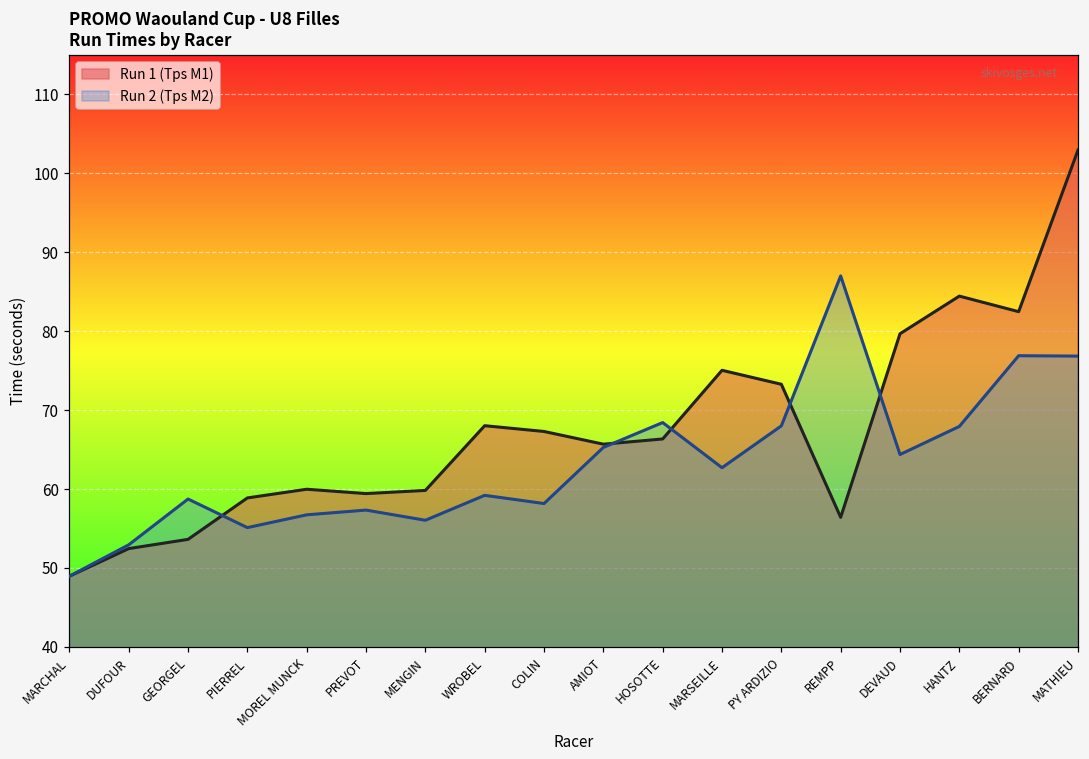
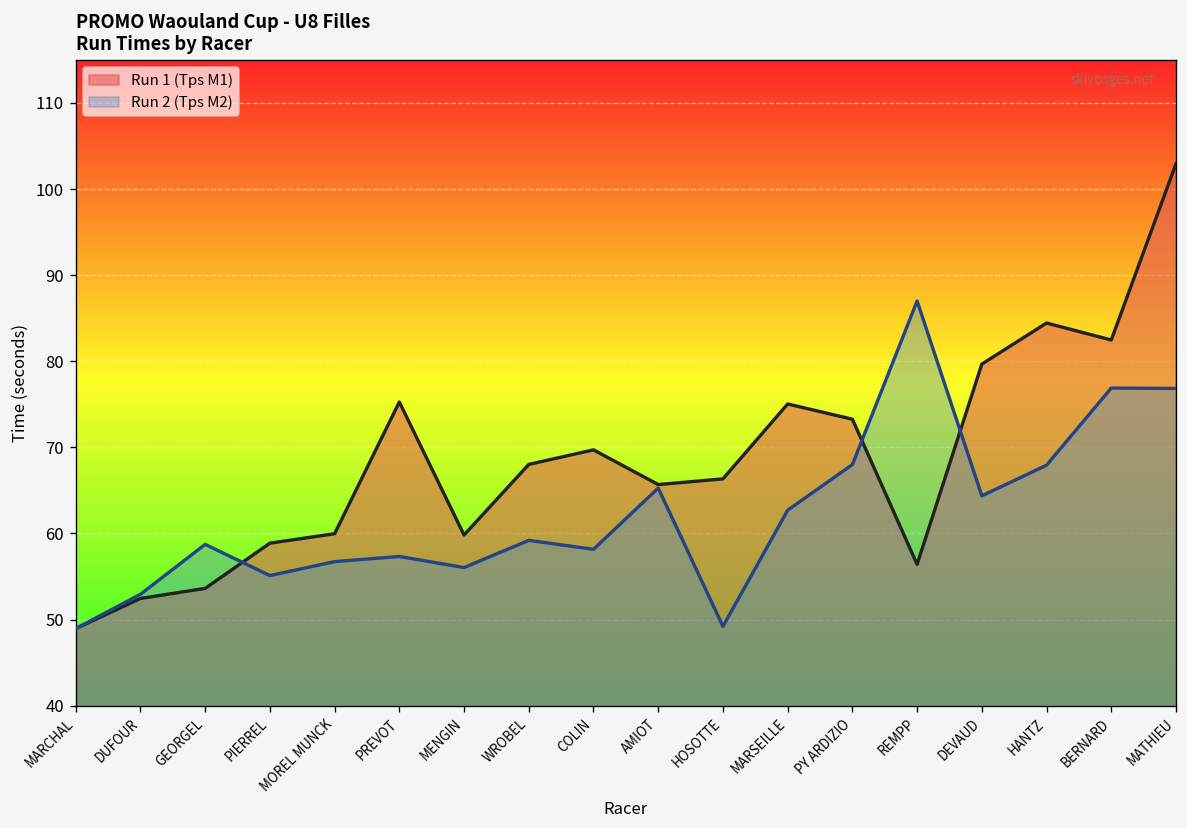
  {
    "Run 1 (Tps M1)": {
      "DUFOUR": 52,
      "GEORGEL": 54,
      "PIERREL": 59,
      "MOREL MUNCK": 60,
-     "PREVOT": 59,
+     "PREVOT": 75,
      "MENGIN": 60,
      "WROBEL": 68,
-     "COLIN": 67,
+     "COLIN": 70,
      "AMIOT": 66,
      "HOSOTTE": 66,
      "MARSEILLE": 75,
      "PY ARDIZIO": 73,
      "REMPP": 56,
      "DEVAUD": 80,
      "HANTZ": 84,
      "BERNARD": 82,
      "MATHIEU": 103
    },
    "Run 2 (Tps M2)": {
      "DUFOUR": 53,
      "GEORGEL": 59,
      "PIERREL": 55,
      "MOREL MUNCK": 57,
      "PREVOT": 57,
      "MENGIN": 56,
      "WROBEL": 59,
      "COLIN": 58,
      "AMIOT": 65,
-     "HOSOTTE": 68,
+     "HOSOTTE": 49,
      "MARSEILLE": 63,
      "PY ARDIZIO": 68,
      "REMPP": 87,
      "DEVAUD": 64,
      "HANTZ": 68,
      "BERNARD": 77,
      "MATHIEU": 77
    }
  }
